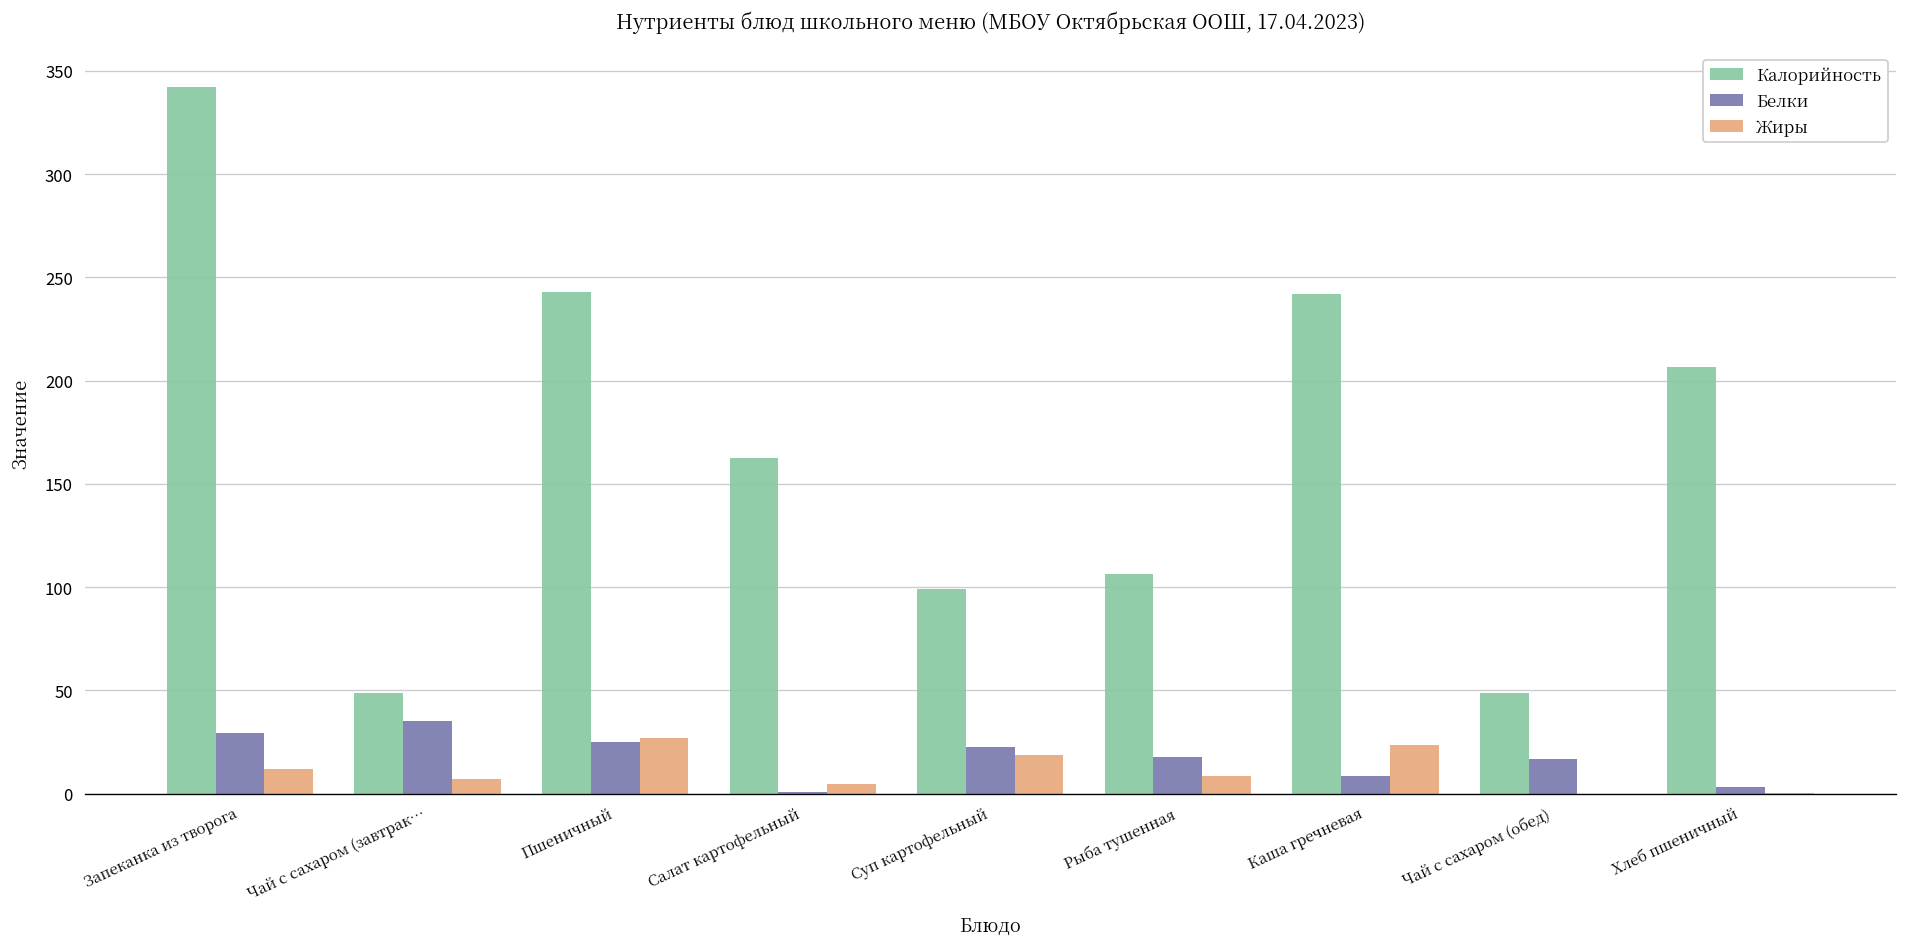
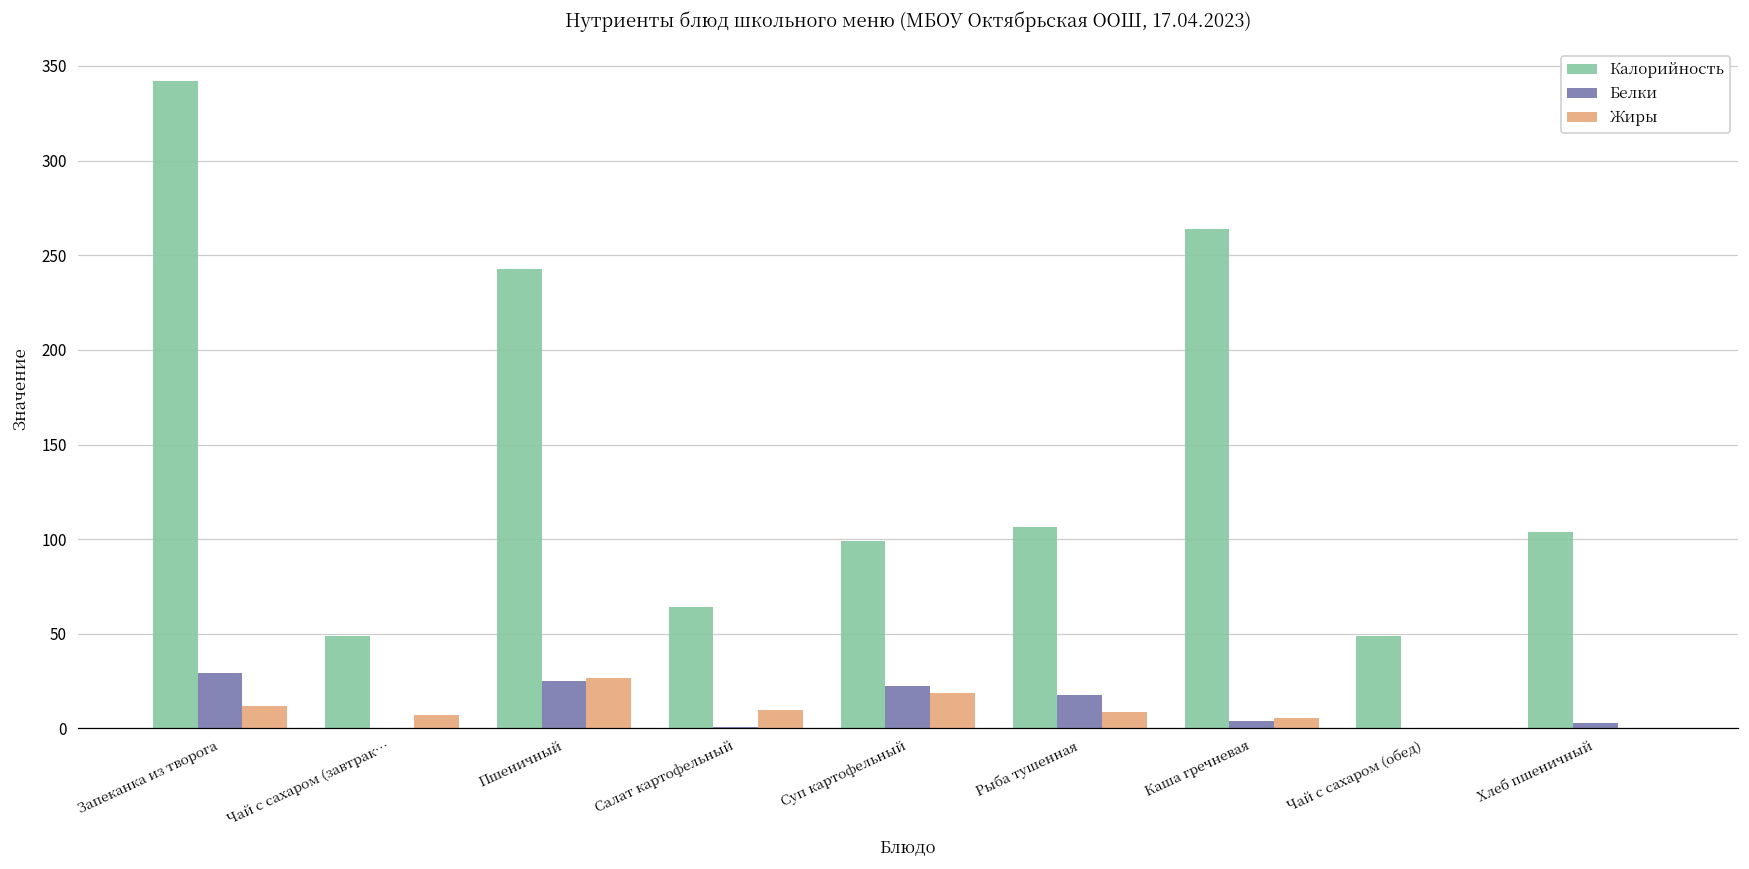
  {
    "Калорийность": {
      "Запеканка из творога": 342,
      "Чай с сахаром (завтрак…": 49,
      "Пшеничный": 243,
-     "Салат картофельный": 163,
+     "Салат картофельный": 64,
      "Суп картофельный": 99,
      "Рыба тушенная": 106,
-     "Каша гречневая": 242,
+     "Каша гречневая": 264,
      "Чай с сахаром (обед)": 49,
-     "Хлеб пшеничный": 207
+     "Хлеб пшеничный": 104
    },
    "Белки": {
      "Запеканка из творога": 29,
-     "Чай с сахаром (завтрак…": 35,
+     "Чай с сахаром (завтрак…": 0,
      "Пшеничный": 25,
      "Суп картофельный": 23,
      "Рыба тушенная": 18,
-     "Каша гречневая": 9,
-     "Чай с сахаром (обед)": 17,
+     "Каша гречневая": 4,
+     "Чай с сахаром (обед)": 0,
      "Хлеб пшеничный": 3
    },
    "Жиры": {
      "Запеканка из творога": 12,
      "Чай с сахаром (завтрак…": 7,
      "Пшеничный": 27,
-     "Салат картофельный": 5,
+     "Салат картофельный": 10,
      "Суп картофельный": 19,
      "Рыба тушенная": 9,
-     "Каша гречневая": 23,
+     "Каша гречневая": 5,
      "Чай с сахаром (обед)": 0
    }
  }
